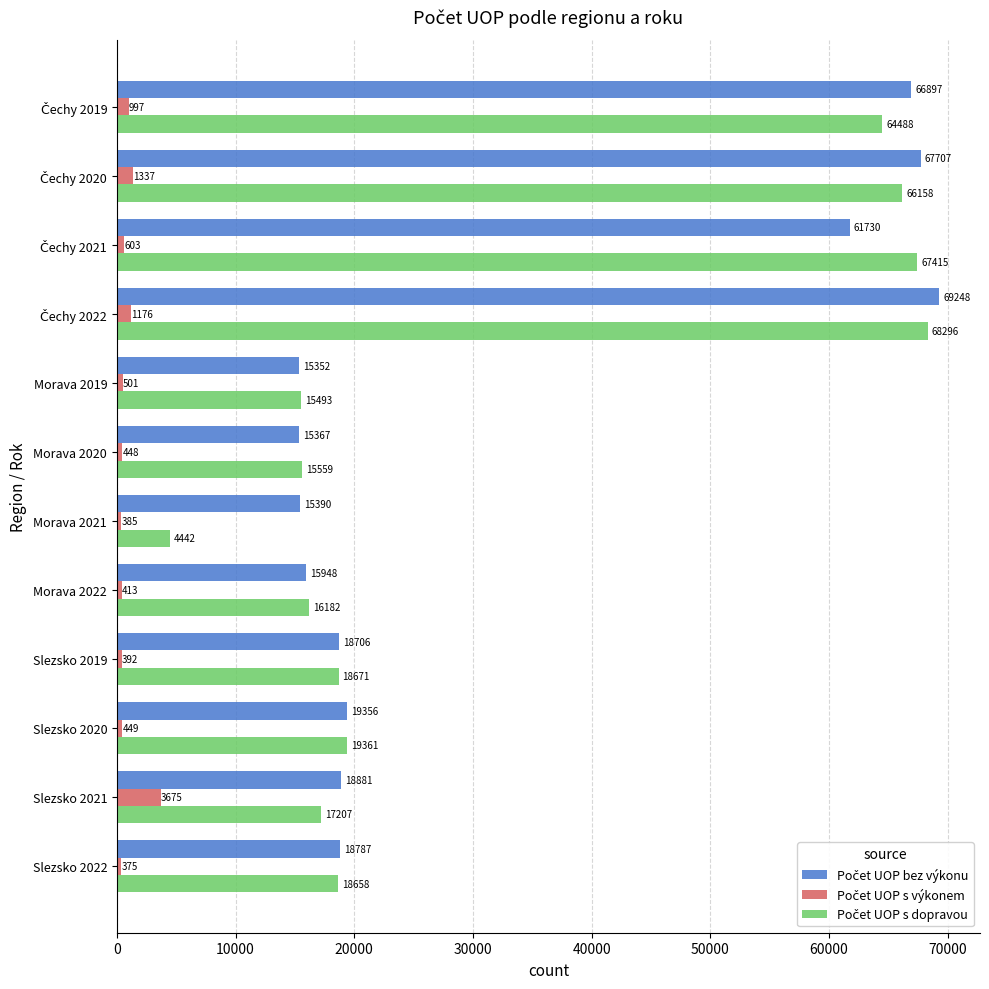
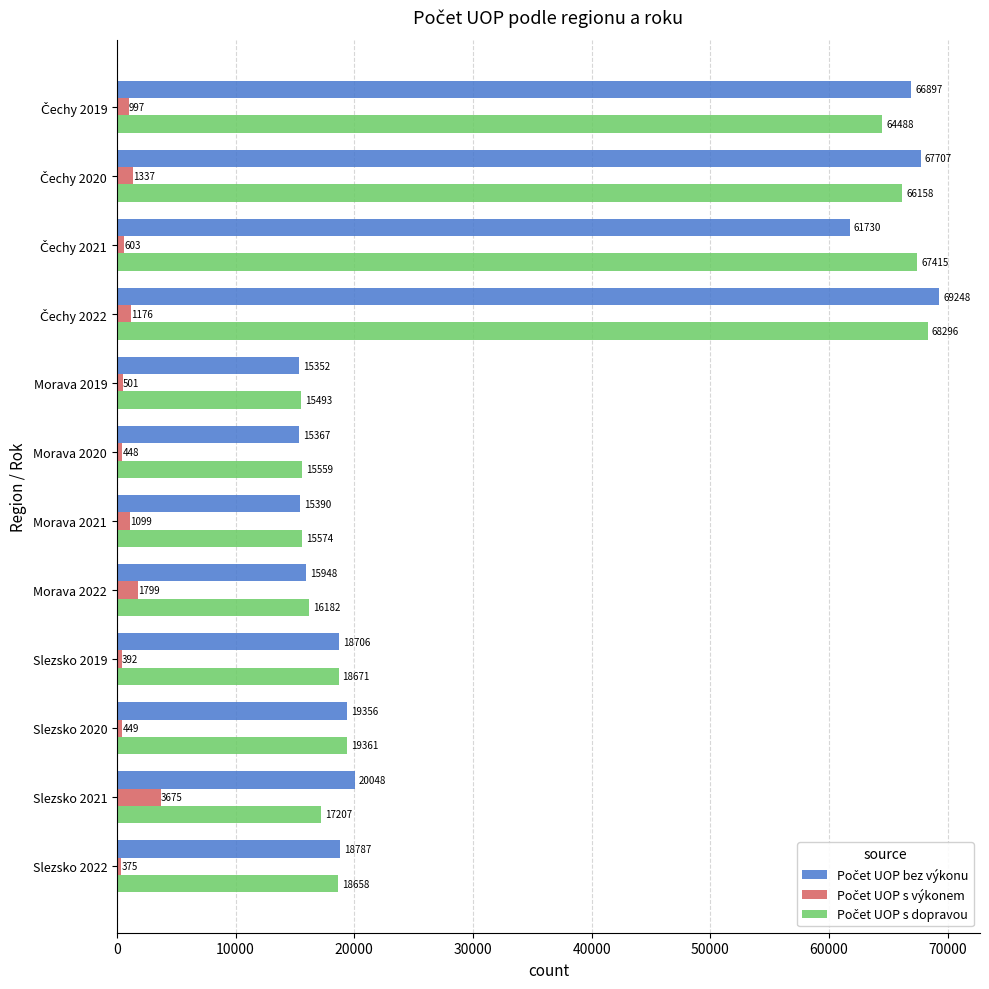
  {
    "Počet UOP bez výkonu": {
      "Čechy 2019": 66897,
      "Čechy 2020": 67707,
      "Čechy 2021": 61730,
      "Čechy 2022": 69248,
      "Morava 2019": 15352,
      "Morava 2020": 15367,
      "Morava 2021": 15390,
      "Morava 2022": 15948,
      "Slezsko 2019": 18706,
      "Slezsko 2020": 19356,
-     "Slezsko 2021": 18881,
+     "Slezsko 2021": 20048,
      "Slezsko 2022": 18787
    },
    "Počet UOP s výkonem": {
      "Čechy 2019": 997,
      "Čechy 2020": 1337,
      "Čechy 2021": 603,
      "Čechy 2022": 1176,
      "Morava 2019": 501,
      "Morava 2020": 448,
-     "Morava 2021": 385,
-     "Morava 2022": 413,
+     "Morava 2021": 1099,
+     "Morava 2022": 1799,
      "Slezsko 2019": 392,
      "Slezsko 2020": 449,
      "Slezsko 2021": 3675,
      "Slezsko 2022": 375
    },
    "Počet UOP s dopravou": {
      "Čechy 2019": 64488,
      "Čechy 2020": 66158,
      "Čechy 2021": 67415,
      "Čechy 2022": 68296,
      "Morava 2019": 15493,
      "Morava 2020": 15559,
-     "Morava 2021": 4442,
+     "Morava 2021": 15574,
      "Morava 2022": 16182,
      "Slezsko 2019": 18671,
      "Slezsko 2020": 19361,
      "Slezsko 2021": 17207,
      "Slezsko 2022": 18658
    }
  }
